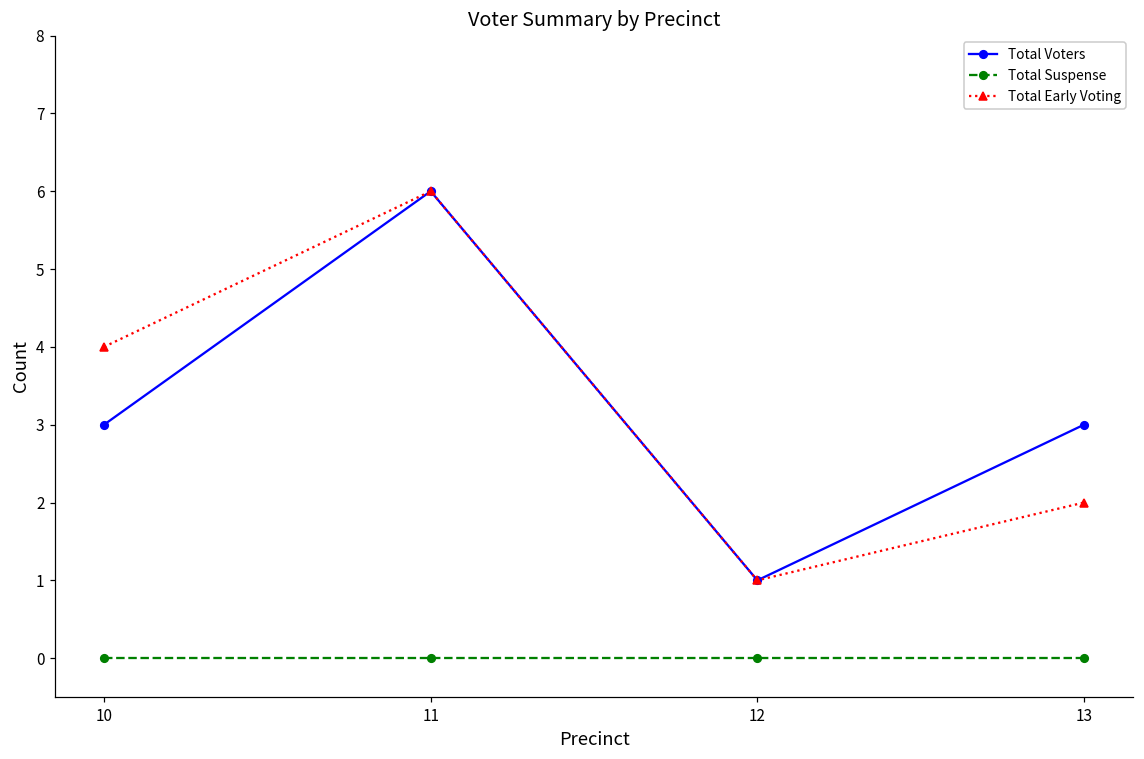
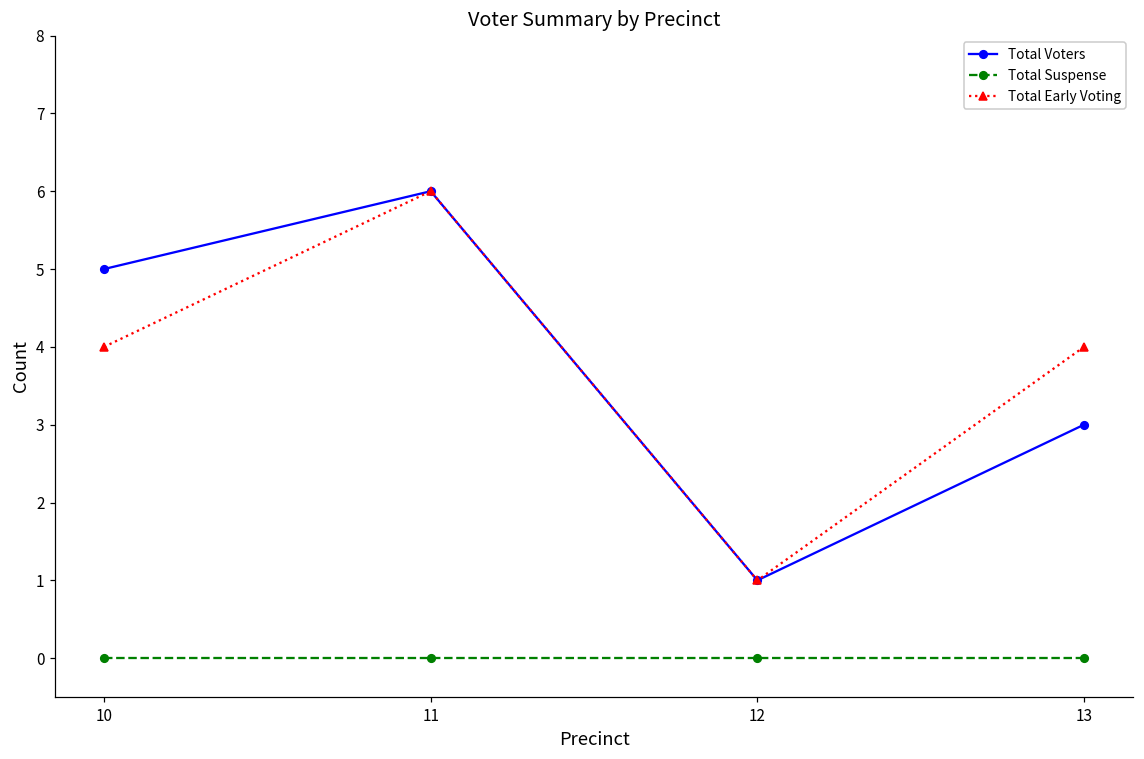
  {
    "Total Voters": {
-     "10": 3,
+     "10": 5,
      "13": 3
    },
    "Total Suspense": {
      "10": 0,
      "11": 0,
      "12": 0,
      "13": 0
    },
    "Total Early Voting": {
      "10": 4,
-     "13": 2
+     "13": 4
    }
  }
